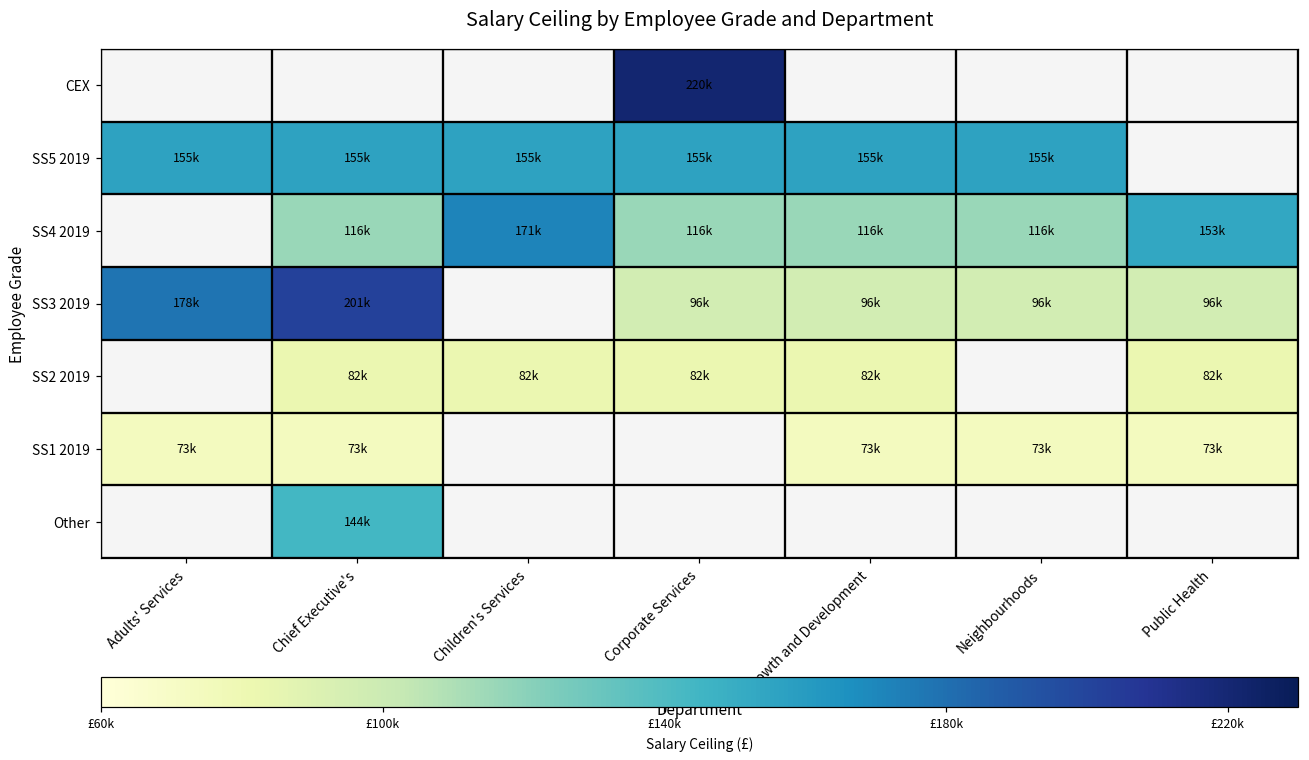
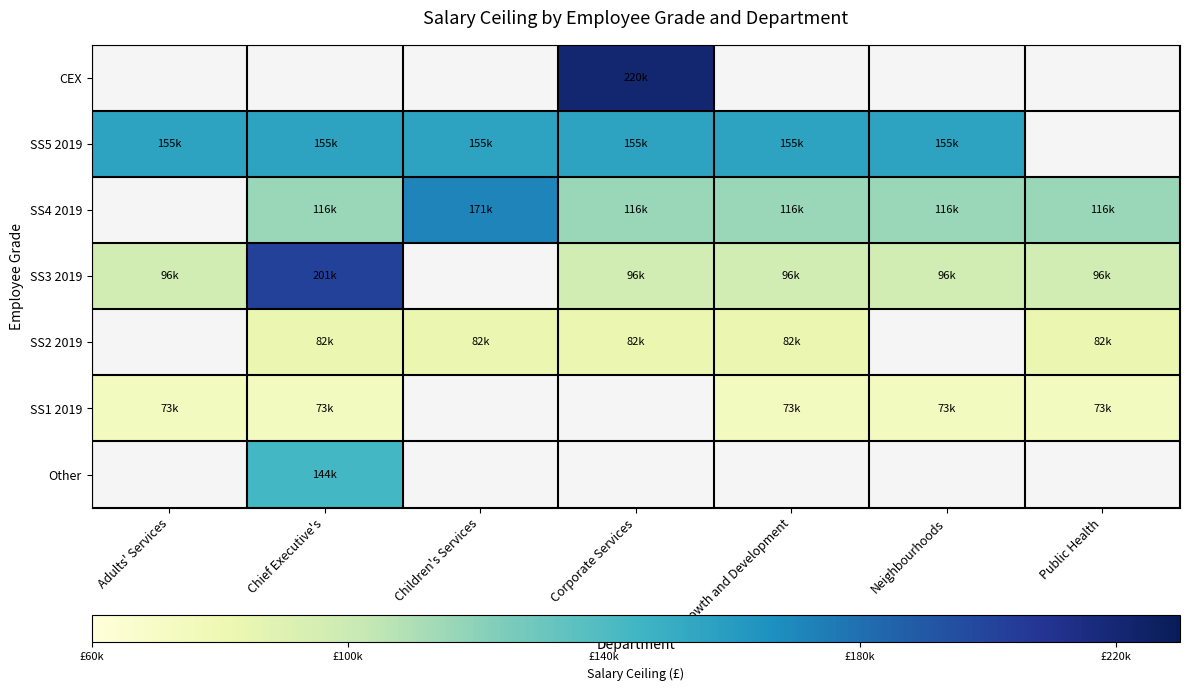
  {
    "CEX": {
      "Corporate Services": "220k"
    },
    "SS5 2019": {
      "Adults' Services": "155k",
      "Chief Executive's": "155k",
      "Children's Services": "155k",
      "Corporate Services": "155k",
      "Growth and Development": "155k",
      "Neighbourhoods": "155k"
    },
    "SS4 2019": {
      "Chief Executive's": "116k",
      "Children's Services": "171k",
      "Corporate Services": "116k",
      "Growth and Development": "116k",
      "Neighbourhoods": "116k",
-     "Public Health": "153k"
+     "Public Health": "116k"
    },
    "SS3 2019": {
-     "Adults' Services": "178k",
+     "Adults' Services": "96k",
      "Chief Executive's": "201k",
      "Corporate Services": "96k",
      "Growth and Development": "96k",
      "Neighbourhoods": "96k",
      "Public Health": "96k"
    },
    "SS2 2019": {
      "Chief Executive's": "82k",
      "Children's Services": "82k",
      "Corporate Services": "82k",
      "Growth and Development": "82k",
      "Public Health": "82k"
    },
    "SS1 2019": {
      "Adults' Services": "73k",
      "Chief Executive's": "73k",
      "Growth and Development": "73k",
      "Neighbourhoods": "73k",
      "Public Health": "73k"
    },
    "Other": {
      "Chief Executive's": "144k"
    }
  }
